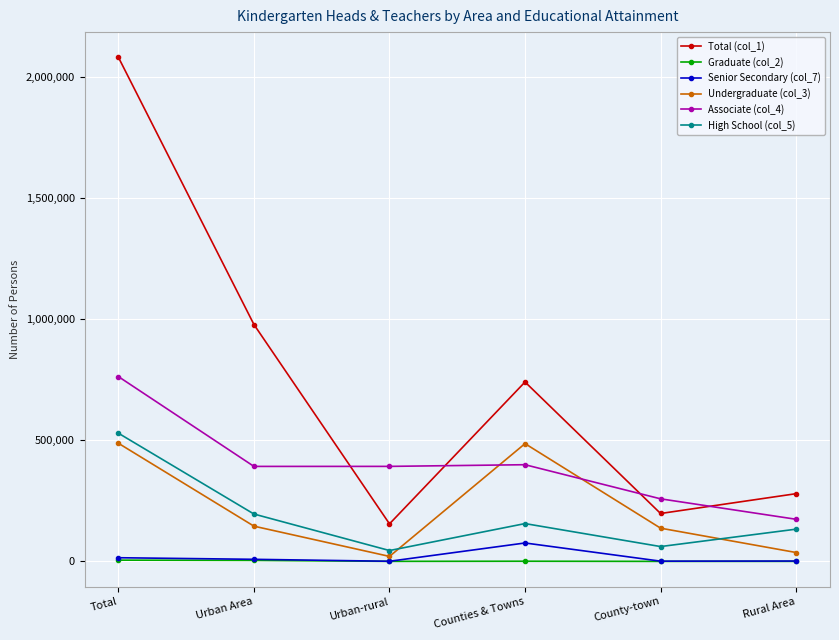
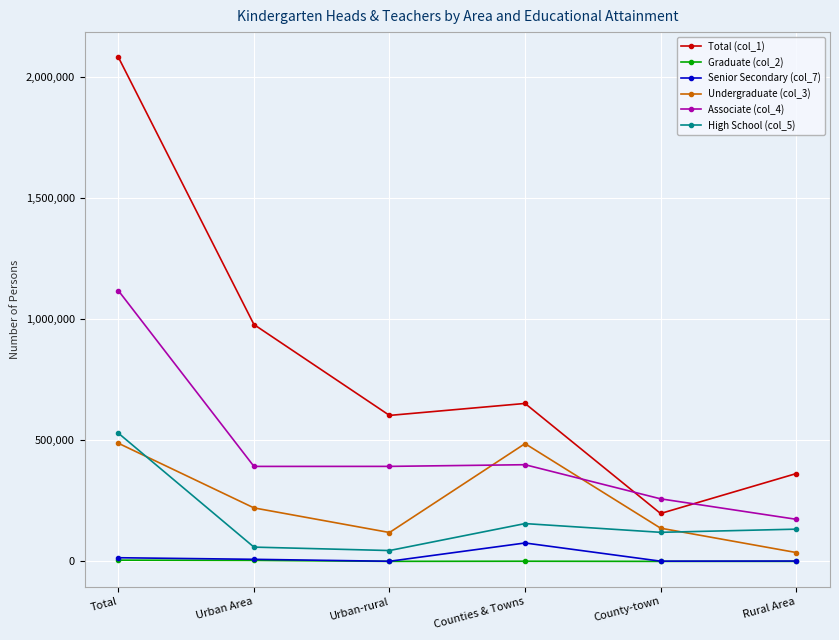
  {
    "Total (col_1)": {
      "Total": "2,080,000",
      "Urban Area": "980,000",
-     "Urban-rural": "150,000",
-     "Counties & Towns": "740,000",
+     "Urban-rural": "600,000",
+     "Counties & Towns": "650,000",
      "County-town": "200,000",
-     "Rural Area": "280,000"
+     "Rural Area": "360,000"
    },
    "Graduate (col_2)": {
      "Counties & Towns": "0"
    },
    "Senior Secondary (col_7)": {
      "Counties & Towns": "80,000"
    },
    "Undergraduate (col_3)": {
      "Total": "490,000",
-     "Urban Area": "150,000",
-     "Urban-rural": "20,000",
+     "Urban Area": "220,000",
+     "Urban-rural": "120,000",
      "Counties & Towns": "490,000",
      "County-town": "140,000",
      "Rural Area": "40,000"
    },
    "Associate (col_4)": {
-     "Total": "760,000",
+     "Total": "1,120,000",
      "Urban Area": "390,000",
      "Urban-rural": "390,000",
      "Counties & Towns": "400,000",
      "County-town": "260,000",
      "Rural Area": "170,000"
    },
    "High School (col_5)": {
      "Total": "530,000",
-     "Urban Area": "200,000",
+     "Urban Area": "60,000",
      "Urban-rural": "40,000",
      "Counties & Towns": "160,000",
-     "County-town": "60,000",
+     "County-town": "120,000",
      "Rural Area": "130,000"
    }
  }
